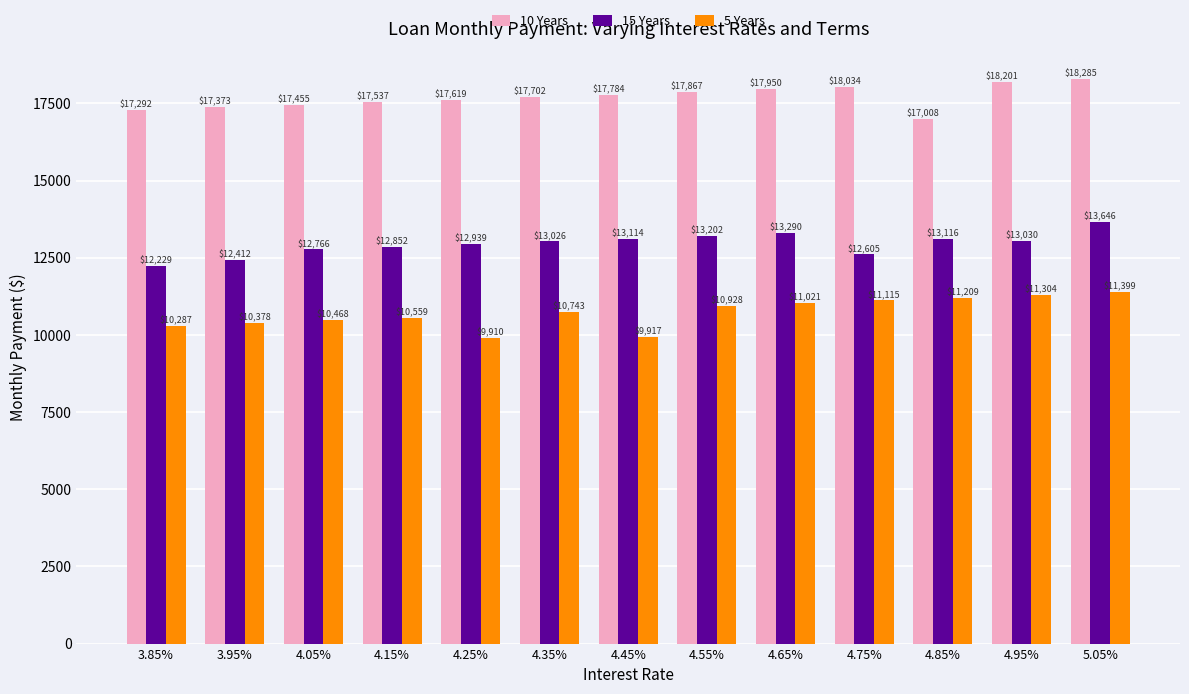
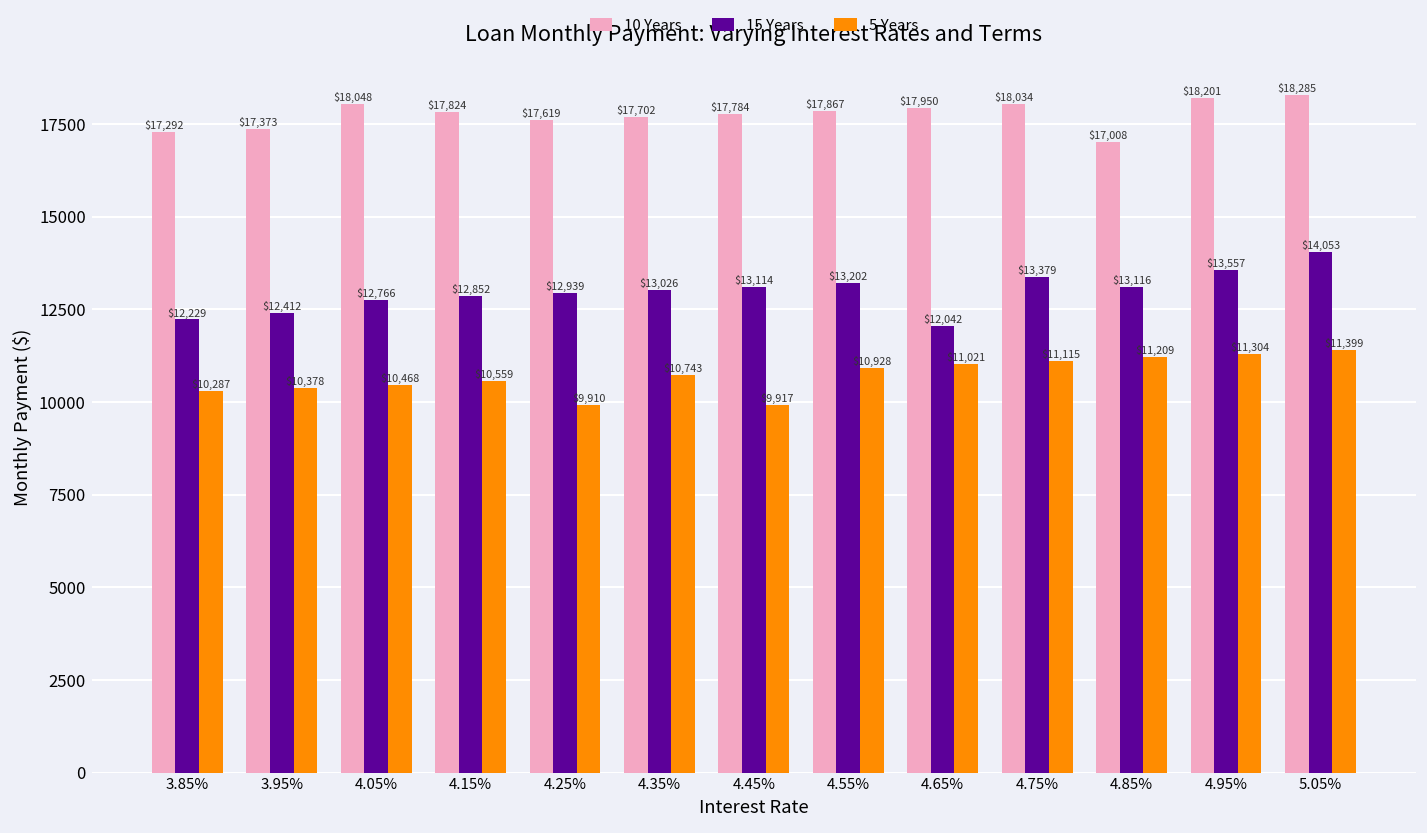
  {
    "10 Years": {
      "3.85%": "$17,292",
      "3.95%": "$17,373",
-     "4.05%": "$17,455",
-     "4.15%": "$17,537",
+     "4.05%": "$18,048",
+     "4.15%": "$17,824",
      "4.25%": "$17,619",
      "4.35%": "$17,702",
      "4.45%": "$17,784",
      "4.55%": "$17,867",
      "4.65%": "$17,950",
      "4.75%": "$18,034",
      "4.85%": "$17,008",
      "4.95%": "$18,201",
      "5.05%": "$18,285"
    },
    "15 Years": {
      "3.85%": "$12,229",
      "3.95%": "$12,412",
      "4.05%": "$12,766",
      "4.15%": "$12,852",
      "4.25%": "$12,939",
      "4.35%": "$13,026",
      "4.45%": "$13,114",
      "4.55%": "$13,202",
-     "4.65%": "$13,290",
-     "4.75%": "$12,605",
+     "4.65%": "$12,042",
+     "4.75%": "$13,379",
      "4.85%": "$13,116",
-     "4.95%": "$13,030",
-     "5.05%": "$13,646"
+     "4.95%": "$13,557",
+     "5.05%": "$14,053"
    },
    "5 Years": {
      "3.85%": "$10,287",
      "3.95%": "$10,378",
      "4.05%": "$10,468",
      "4.15%": "$10,559",
      "4.25%": "$9,910",
      "4.35%": "$10,743",
      "4.45%": "$9,917",
      "4.55%": "$10,928",
      "4.65%": "$11,021",
      "4.75%": "$11,115",
      "4.85%": "$11,209",
      "4.95%": "$11,304",
      "5.05%": "$11,399"
    }
  }
